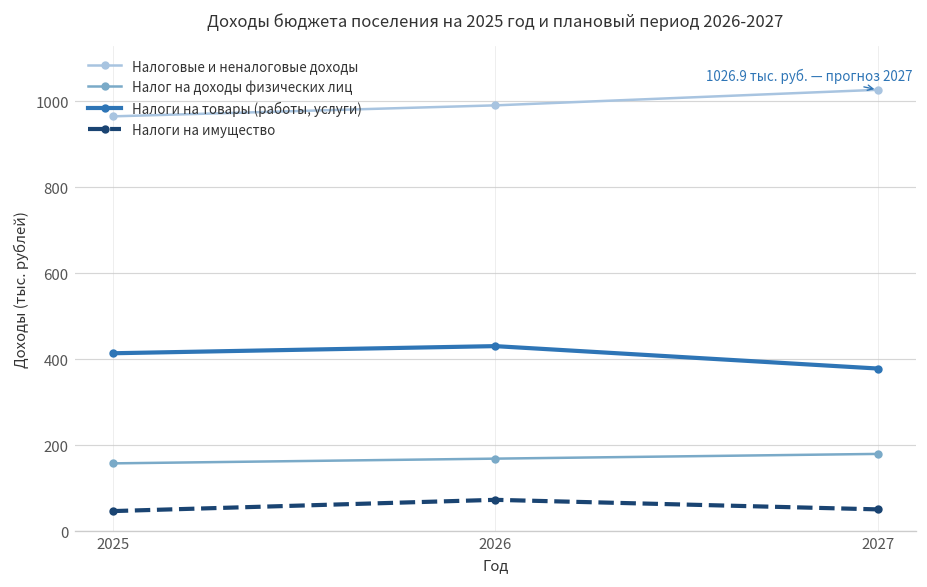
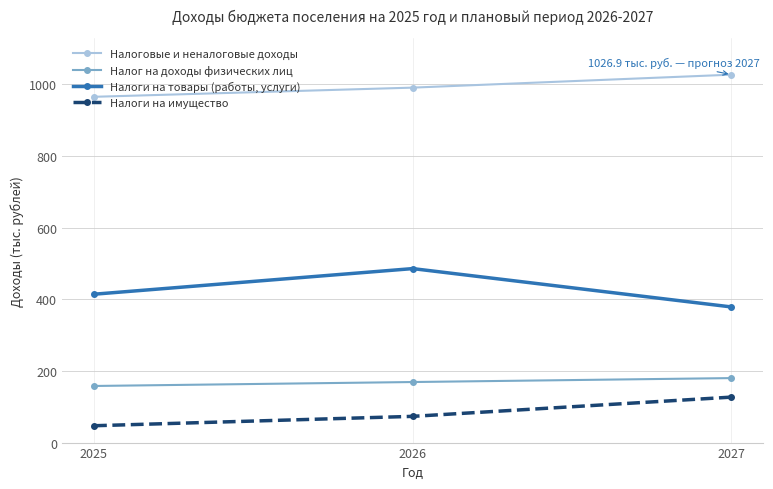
  {
    "Налоги на товары (работы, услуги)": {
      "2025": 410,
-     "2026": 430,
+     "2026": 490,
      "2027": 380
    },
    "Налоги на имущество": {
      "2025": 50,
      "2026": 70,
-     "2027": 50
+     "2027": 130
    }
  }
